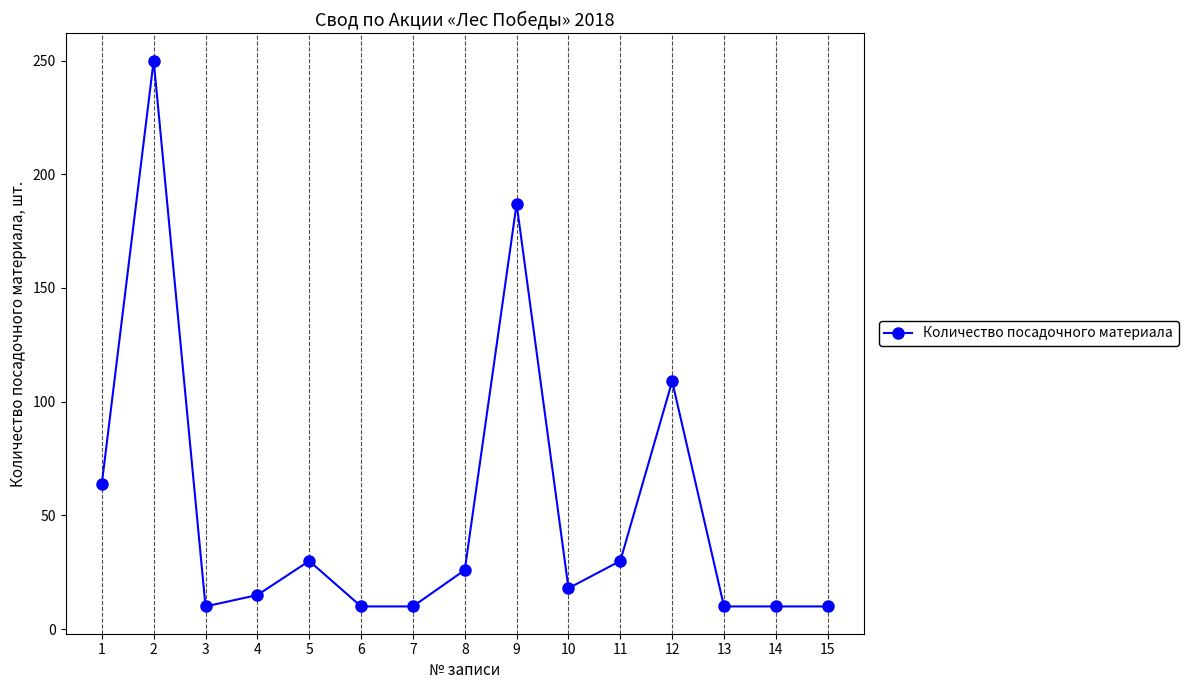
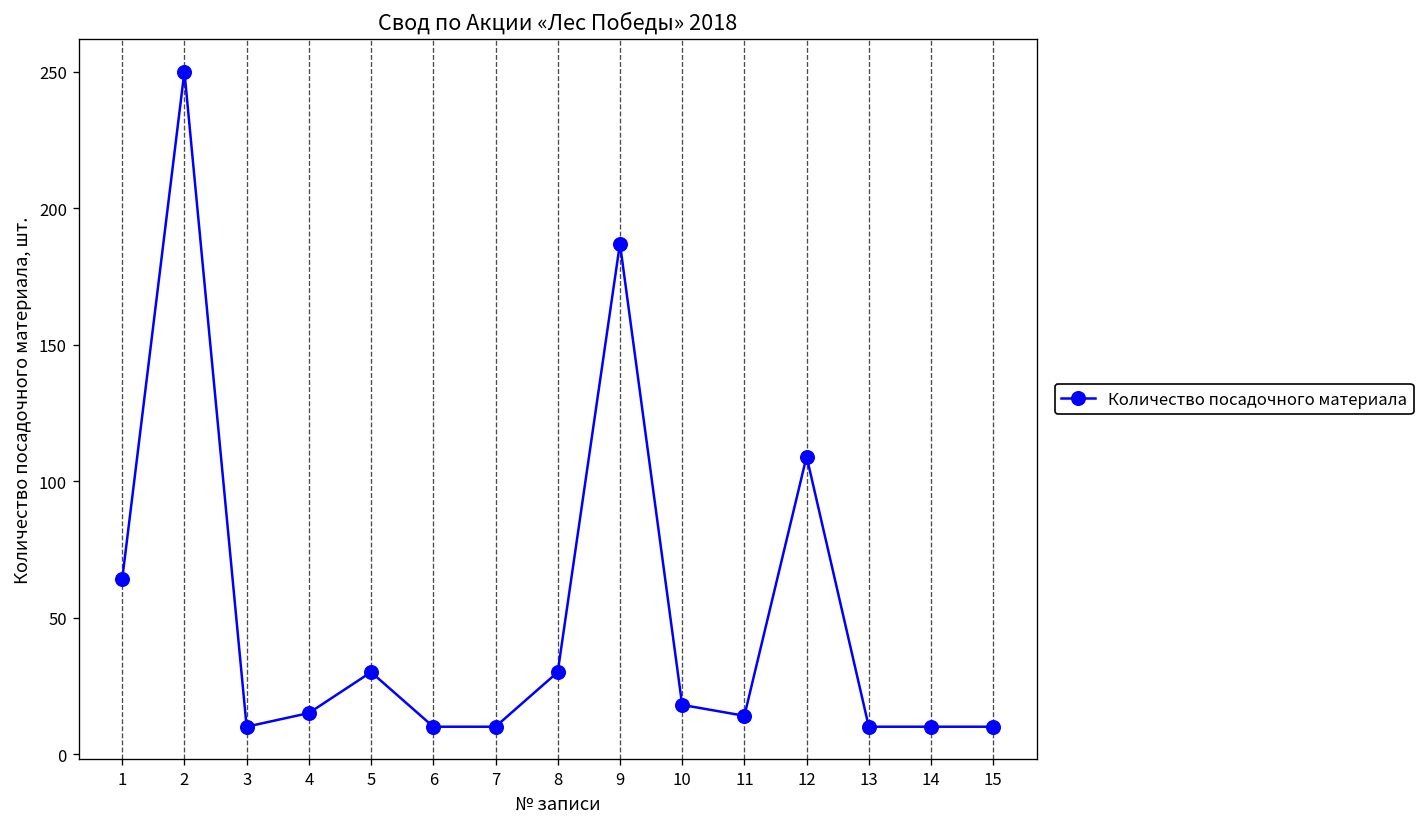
  {
    "1": 64,
    "2": 250,
    "3": 10,
    "4": 15,
    "5": 30,
    "6": 10,
    "7": 10,
-   "8": 26,
+   "8": 30,
    "9": 187,
    "10": 18,
-   "11": 30,
+   "11": 14,
    "12": 109,
    "13": 10,
    "14": 10,
    "15": 10
  }
